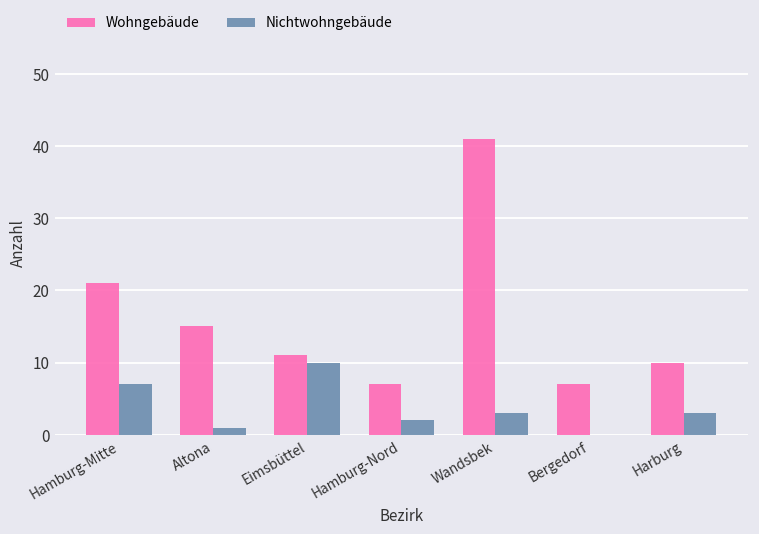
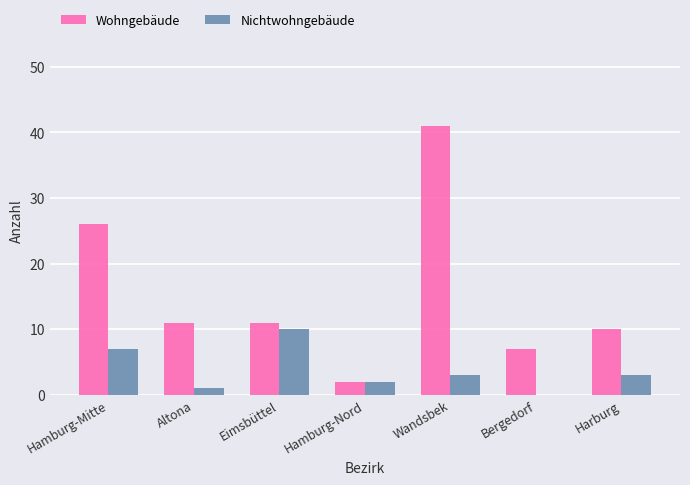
  {
    "Wohngebäude": {
-     "Hamburg-Mitte": 21,
-     "Altona": 15,
+     "Hamburg-Mitte": 26,
+     "Altona": 11,
      "Eimsbüttel": 11,
-     "Hamburg-Nord": 7,
+     "Hamburg-Nord": 2,
      "Wandsbek": 41,
      "Bergedorf": 7,
      "Harburg": 10
    },
    "Nichtwohngebäude": {
      "Hamburg-Mitte": 7,
      "Altona": 1,
      "Eimsbüttel": 10,
      "Hamburg-Nord": 2,
      "Wandsbek": 3,
      "Bergedorf": 0,
      "Harburg": 3
    }
  }
